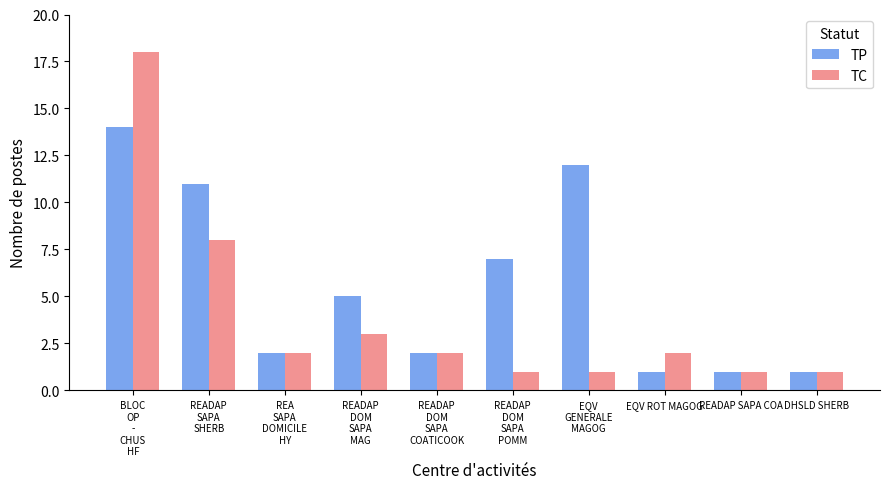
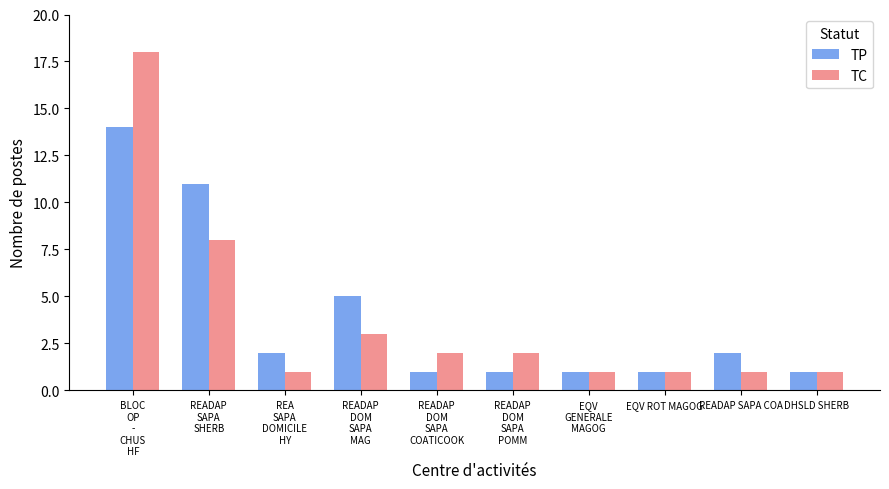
  {
    "TP": {
      "BLOC OP - CHUS HF": 14,
      "READAP SAPA SHERB": 11,
      "REA SAPA DOMICILE HY": 2,
      "READAP DOM SAPA MAG": 5,
-     "READAP DOM SAPA COATICOOK": 2,
-     "READAP DOM SAPA POMM": 7,
-     "EQV GENERALE MAGOG": 12,
+     "READAP DOM SAPA COATICOOK": 1,
+     "READAP DOM SAPA POMM": 1,
+     "EQV GENERALE MAGOG": 1,
      "EQV ROT MAGOG": 1,
-     "READAP SAPA COA": 1,
+     "READAP SAPA COA": 2,
      "DHSLD SHERB": 1
    },
    "TC": {
      "BLOC OP - CHUS HF": 18,
      "READAP SAPA SHERB": 8,
-     "REA SAPA DOMICILE HY": 2,
+     "REA SAPA DOMICILE HY": 1,
      "READAP DOM SAPA MAG": 3,
      "READAP DOM SAPA COATICOOK": 2,
-     "READAP DOM SAPA POMM": 1,
+     "READAP DOM SAPA POMM": 2,
      "EQV GENERALE MAGOG": 1,
-     "EQV ROT MAGOG": 2,
+     "EQV ROT MAGOG": 1,
      "READAP SAPA COA": 1,
      "DHSLD SHERB": 1
    }
  }
